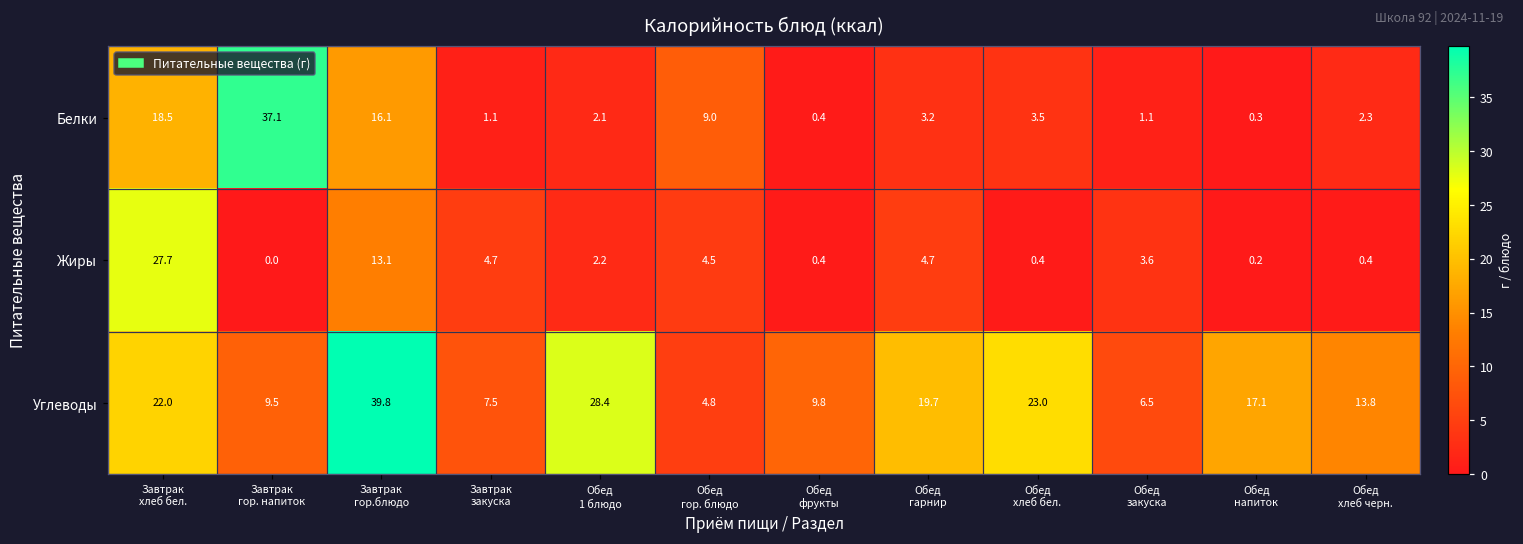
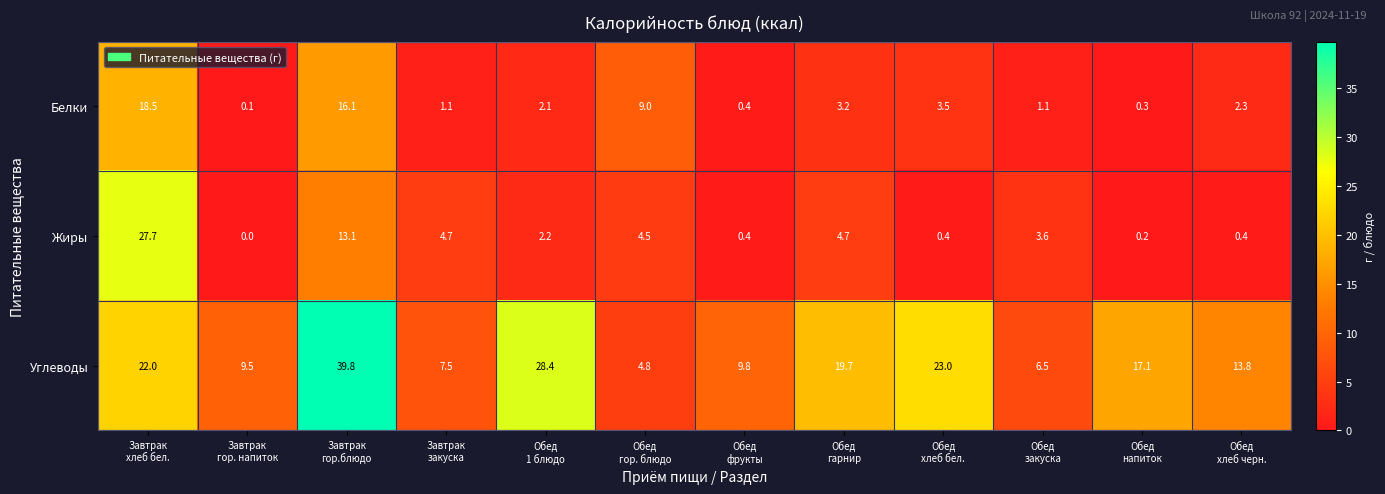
  {
    "Белки": {
      "Завтрак хлеб бел.": 18.5,
-     "Завтрак гор. напиток": 37.1,
+     "Завтрак гор. напиток": 0.1,
      "Завтрак гор.блюдо": 16.1,
      "Завтрак закуска": 1.1,
      "Обед 1 блюдо": 2.1,
      "Обед гор. блюдо": 9.0,
      "Обед фрукты": 0.4,
      "Обед гарнир": 3.2,
      "Обед хлеб бел.": 3.5,
      "Обед закуска": 1.1,
      "Обед напиток": 0.3,
      "Обед хлеб черн.": 2.3
    },
    "Жиры": {
      "Завтрак хлеб бел.": 27.7,
      "Завтрак гор. напиток": 0.0,
      "Завтрак гор.блюдо": 13.1,
      "Завтрак закуска": 4.7,
      "Обед 1 блюдо": 2.2,
      "Обед гор. блюдо": 4.5,
      "Обед фрукты": 0.4,
      "Обед гарнир": 4.7,
      "Обед хлеб бел.": 0.4,
      "Обед закуска": 3.6,
      "Обед напиток": 0.2,
      "Обед хлеб черн.": 0.4
    },
    "Углеводы": {
      "Завтрак хлеб бел.": 22.0,
      "Завтрак гор. напиток": 9.5,
      "Завтрак гор.блюдо": 39.8,
      "Завтрак закуска": 7.5,
      "Обед 1 блюдо": 28.4,
      "Обед гор. блюдо": 4.8,
      "Обед фрукты": 9.8,
      "Обед гарнир": 19.7,
      "Обед хлеб бел.": 23.0,
      "Обед закуска": 6.5,
      "Обед напиток": 17.1,
      "Обед хлеб черн.": 13.8
    }
  }
